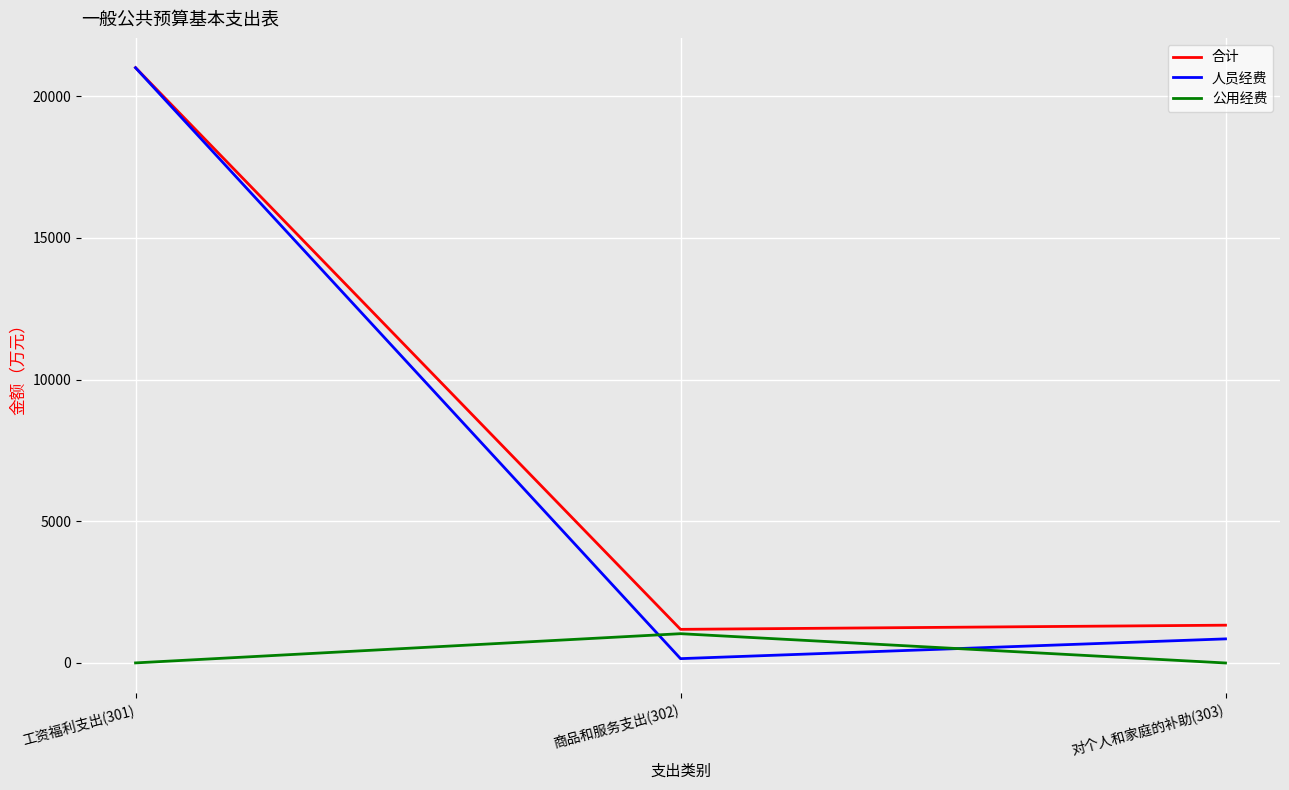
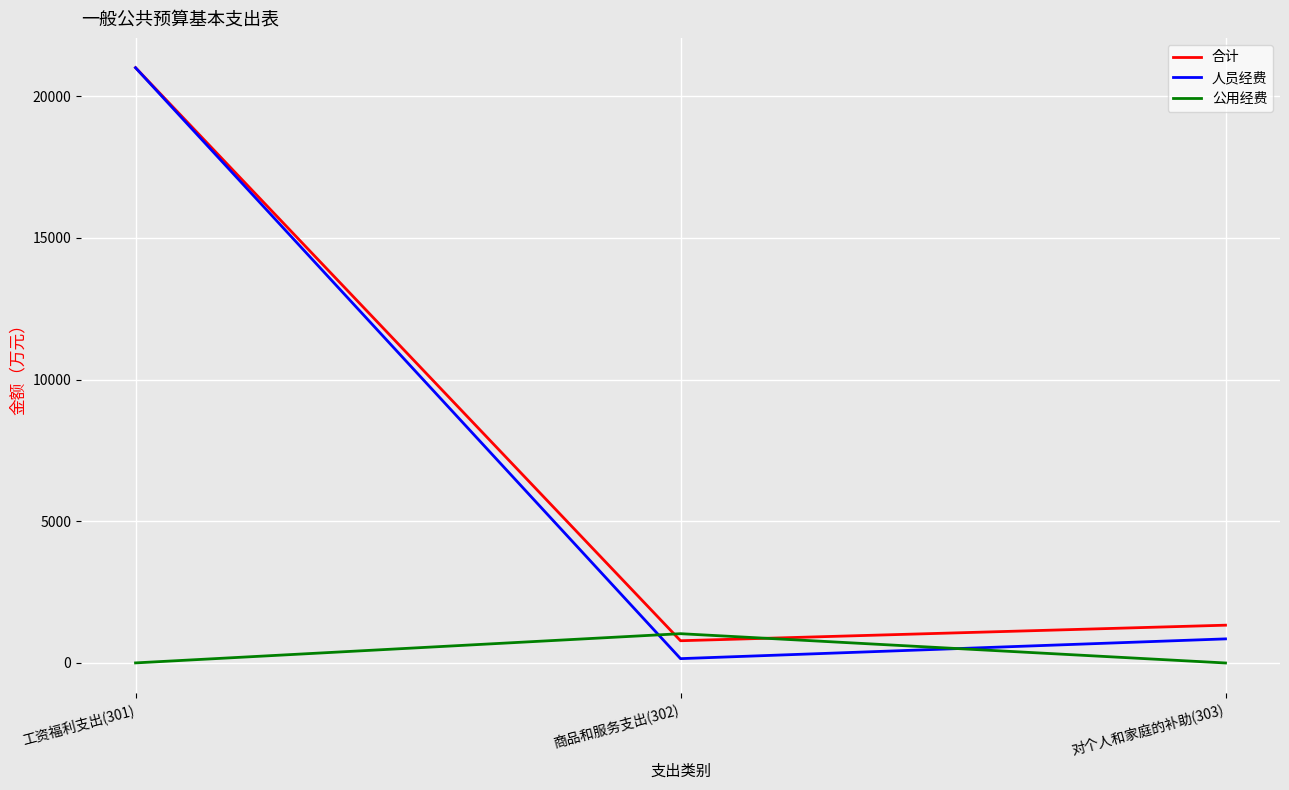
  {
    "合计": {
-     "商品和服务支出(302)": 1200,
+     "商品和服务支出(302)": 800,
      "对个人和家庭的补助(303)": 1300
    },
    "人员经费": {
      "商品和服务支出(302)": 200,
      "对个人和家庭的补助(303)": 900
    },
    "公用经费": {
      "工资福利支出(301)": 0,
      "商品和服务支出(302)": 1000,
      "对个人和家庭的补助(303)": 0
    }
  }
